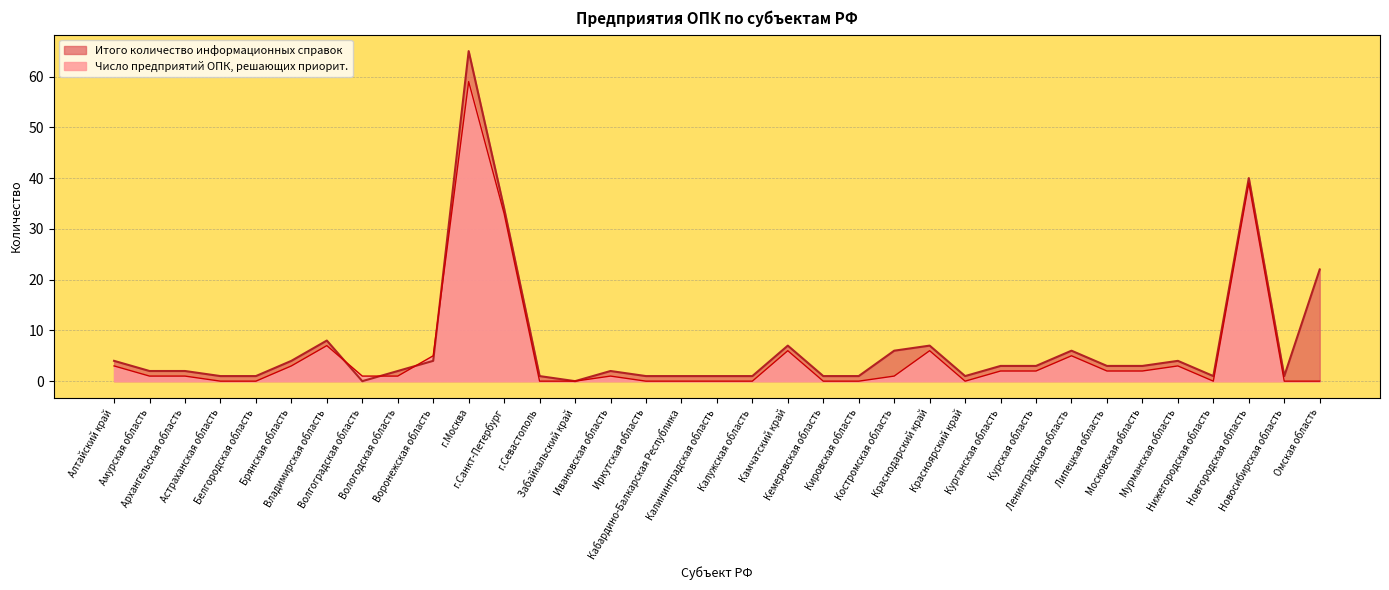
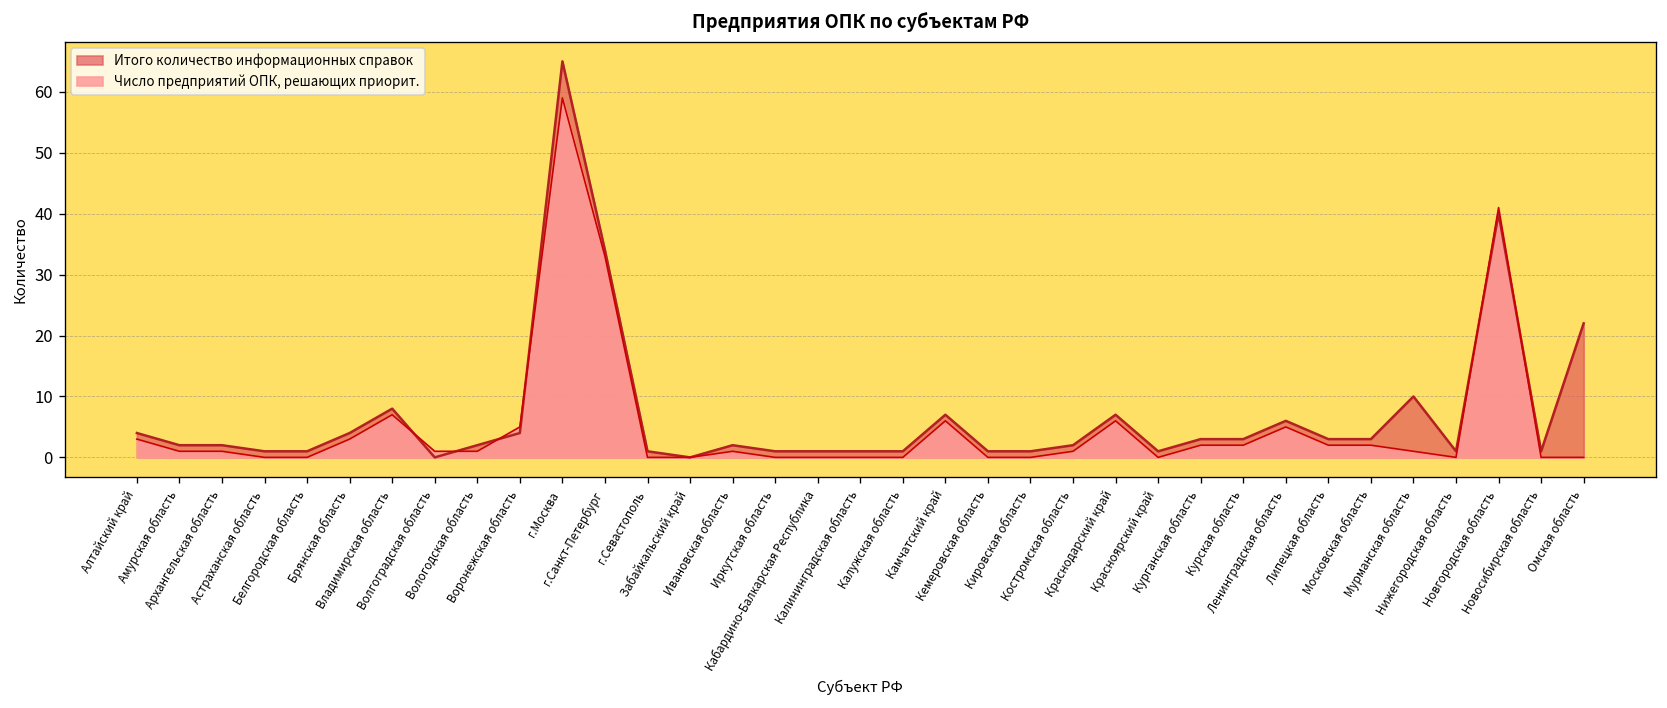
  {
    "Итого количество информационных справок": {
      "Алтайский край": 4,
      "Амурская область": 2,
      "Архангельская область": 2,
      "Астраханская область": 1,
      "Белгородская область": 1,
      "Брянская область": 4,
      "Владимирская область": 8,
      "Волгоградская область": 0,
      "Вологодская область": 2,
      "Воронежская область": 4,
      "г.Москва": 65,
      "г.Санкт-Петербург": 34,
      "г.Севастополь": 1,
      "Ивановская область": 2,
      "Иркутская область": 1,
      "Кабардино-Балкарская Республика": 1,
      "Калининградская область": 1,
      "Калужская область": 1,
      "Камчатский край": 7,
      "Кемеровская область": 1,
      "Кировская область": 1,
-     "Костромская область": 6,
+     "Костромская область": 2,
      "Краснодарский край": 7,
      "Красноярский край": 1,
      "Курганская область": 3,
      "Курская область": 3,
      "Ленинградская область": 6,
      "Липецкая область": 3,
      "Московская область": 3,
-     "Мурманская область": 4,
+     "Мурманская область": 10,
      "Нижегородская область": 1,
      "Новгородская область": 40,
      "Новосибирская область": 1,
      "Омская область": 22
    },
    "Число предприятий ОПК, решающих приорит.": {
      "Алтайский край": 3,
      "Амурская область": 1,
      "Архангельская область": 1,
      "Астраханская область": 0,
      "Белгородская область": 0,
      "Брянская область": 3,
      "Владимирская область": 7,
      "Волгоградская область": 1,
      "Вологодская область": 1,
      "Воронежская область": 5,
      "г.Москва": 59,
      "г.Санкт-Петербург": 33,
      "г.Севастополь": 0,
      "Ивановская область": 1,
      "Иркутская область": 0,
      "Кабардино-Балкарская Республика": 0,
      "Калининградская область": 0,
      "Калужская область": 0,
      "Камчатский край": 6,
      "Кемеровская область": 0,
      "Кировская область": 0,
      "Костромская область": 1,
      "Краснодарский край": 6,
      "Красноярский край": 0,
      "Курганская область": 2,
      "Курская область": 2,
      "Ленинградская область": 5,
      "Липецкая область": 2,
      "Московская область": 2,
-     "Мурманская область": 3,
+     "Мурманская область": 1,
      "Нижегородская область": 0,
-     "Новгородская область": 39,
+     "Новгородская область": 41,
      "Новосибирская область": 0,
      "Омская область": 0
    }
  }
